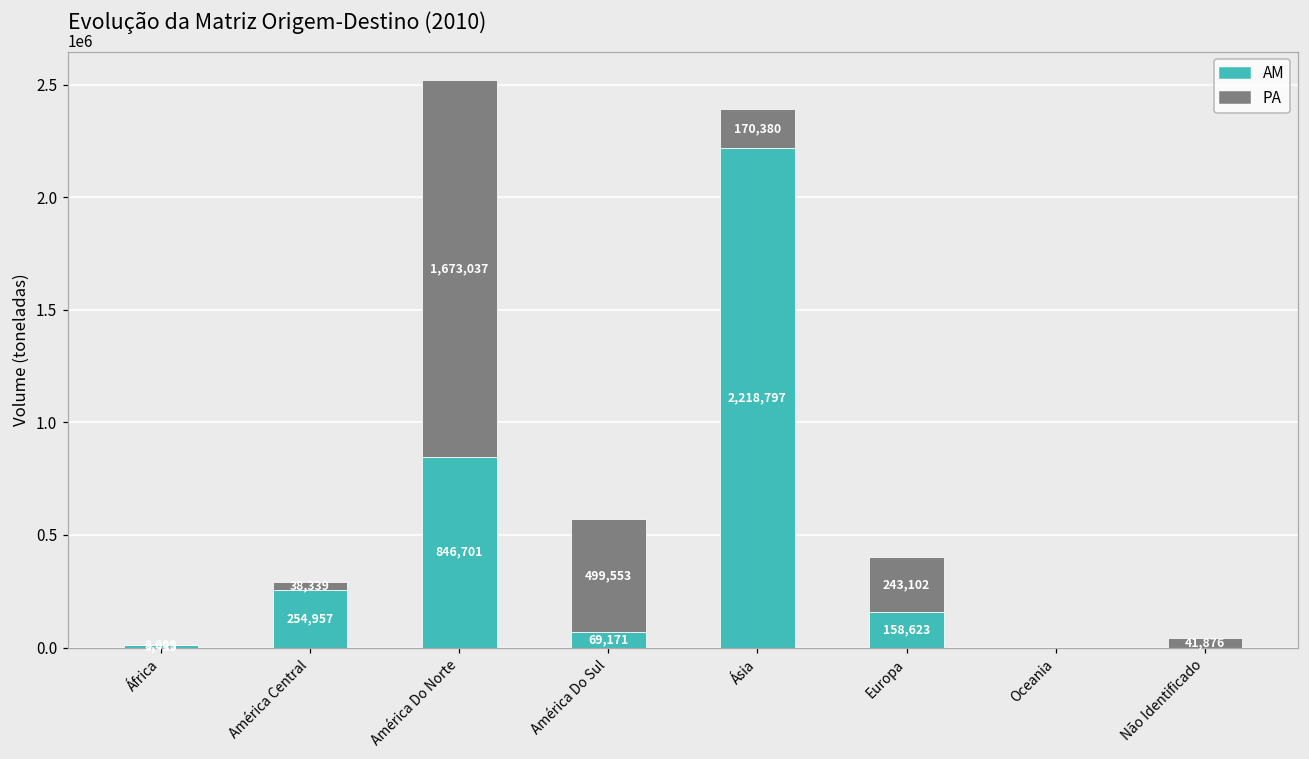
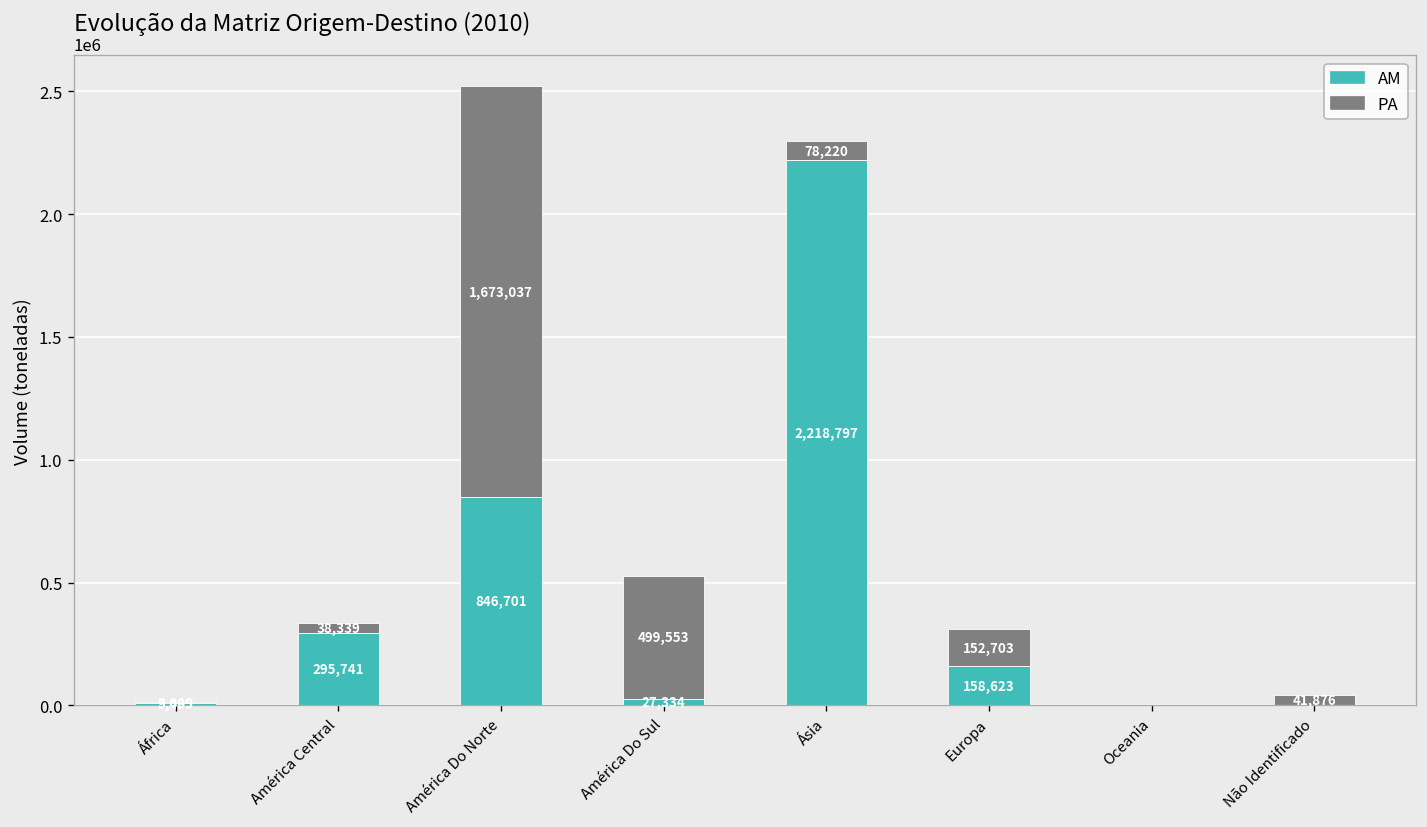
  {
    "AM": {
-     "América Central": "254,957",
+     "América Central": "295,741",
      "América Do Norte": "846,701",
-     "América Do Sul": "69,171",
+     "América Do Sul": "27,334",
      "Ásia": "2,218,797",
      "Europa": "158,623"
    },
    "PA": {
      "América Central": "38,339",
      "América Do Norte": "1,673,037",
      "América Do Sul": "499,553",
-     "Ásia": "170,380",
-     "Europa": "243,102",
+     "Ásia": "78,220",
+     "Europa": "152,703",
      "Não Identificado": "41,876"
    }
  }
